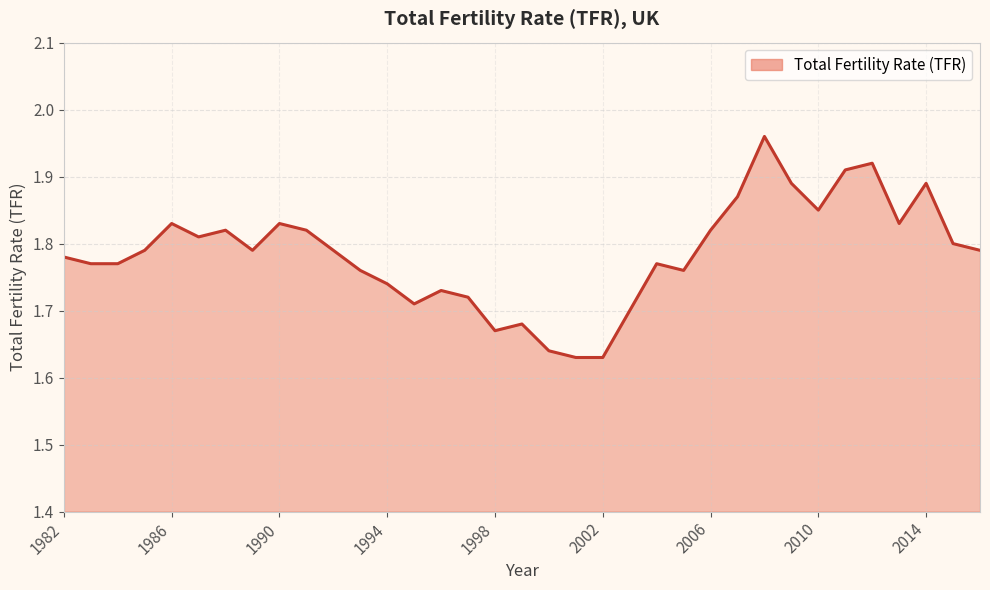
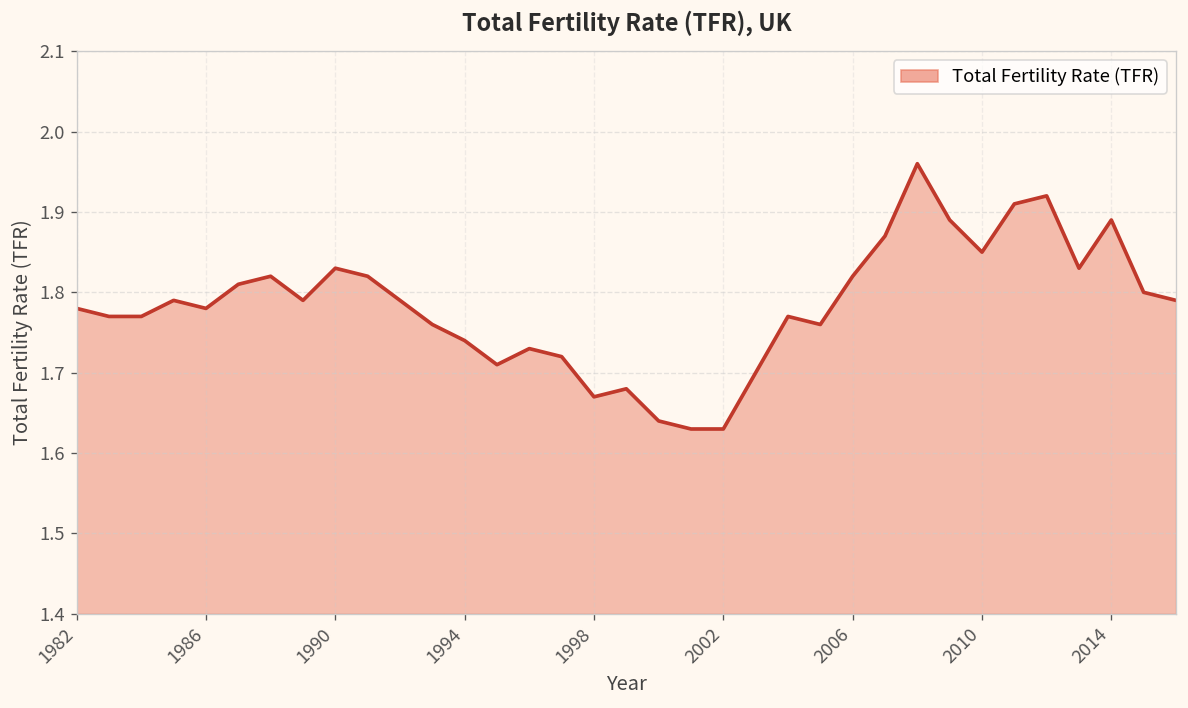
  {
    "1982": 1.78,
-   "1986": 1.83,
+   "1986": 1.78,
    "1990": 1.83,
    "1994": 1.74,
    "1998": 1.67,
    "2002": 1.63,
    "2006": 1.82,
    "2010": 1.85,
    "2014": 1.89
  }
